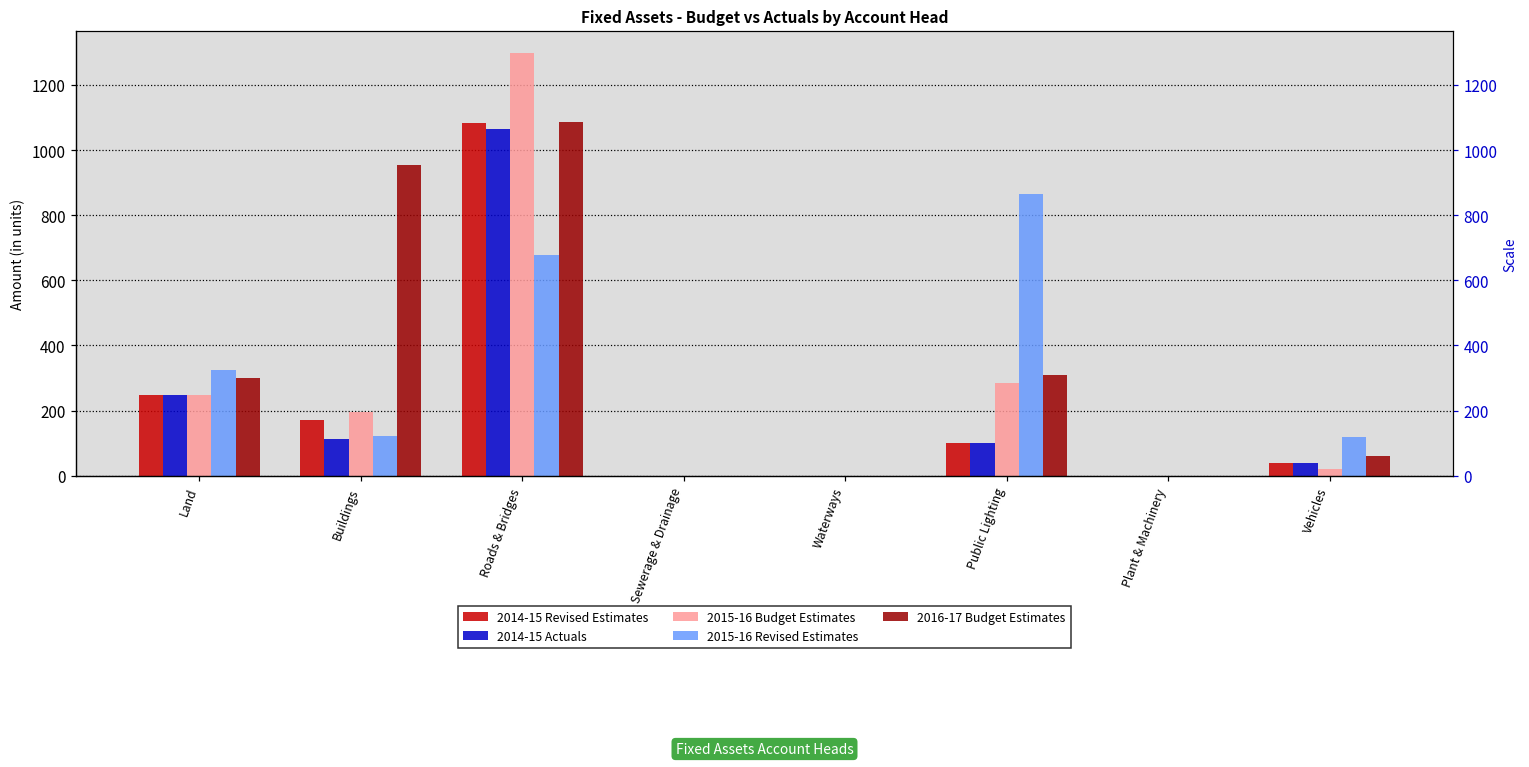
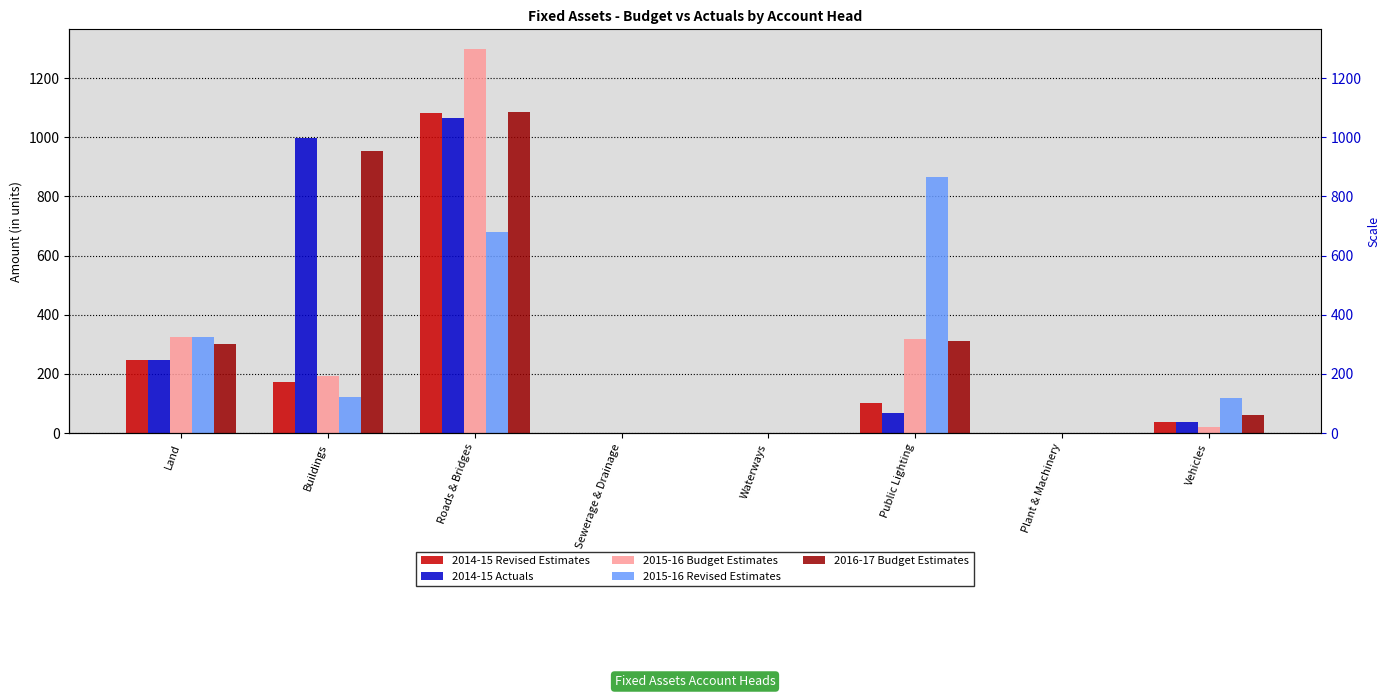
  {
    "2014-15 Actuals": {
      "Land": 250,
-     "Buildings": 110,
+     "Buildings": 1000,
      "Roads & Bridges": 1060,
      "Sewerage & Drainage": 0,
      "Waterways": 0,
-     "Public Lighting": 100,
+     "Public Lighting": 70,
      "Plant & Machinery": 0,
      "Vehicles": 40
    },
    "2015-16 Budget Estimates": {
-     "Land": 250,
+     "Land": 320,
      "Buildings": 190,
      "Roads & Bridges": 1300,
      "Sewerage & Drainage": 0,
      "Waterways": 0,
-     "Public Lighting": 280,
+     "Public Lighting": 320,
      "Plant & Machinery": 0,
      "Vehicles": 20
    },
    "2015-16 Revised Estimates": {
      "Land": 320,
      "Buildings": 120,
      "Roads & Bridges": 680,
      "Sewerage & Drainage": 0,
      "Waterways": 0,
      "Public Lighting": 860,
      "Plant & Machinery": 0,
      "Vehicles": 120
    }
  }
